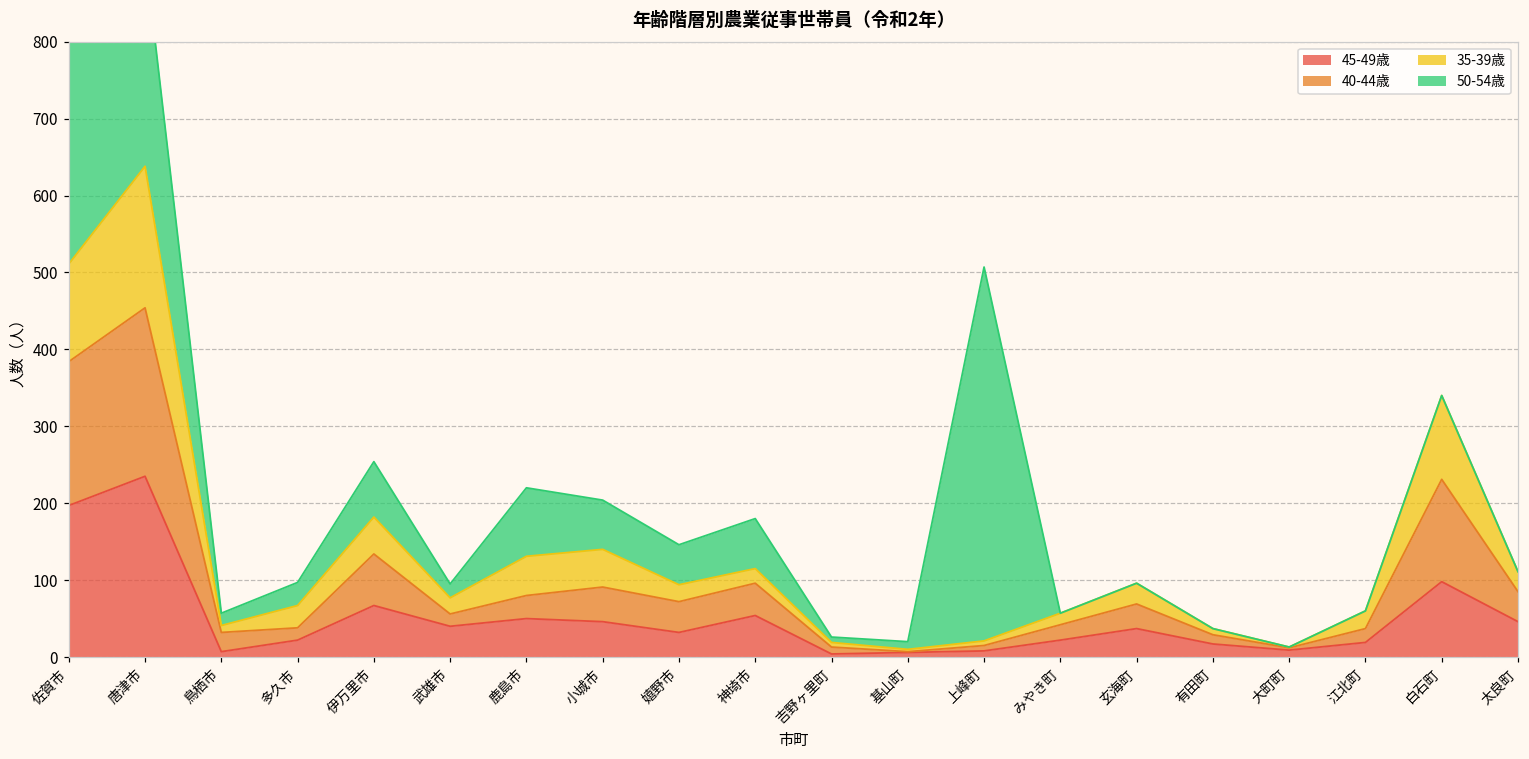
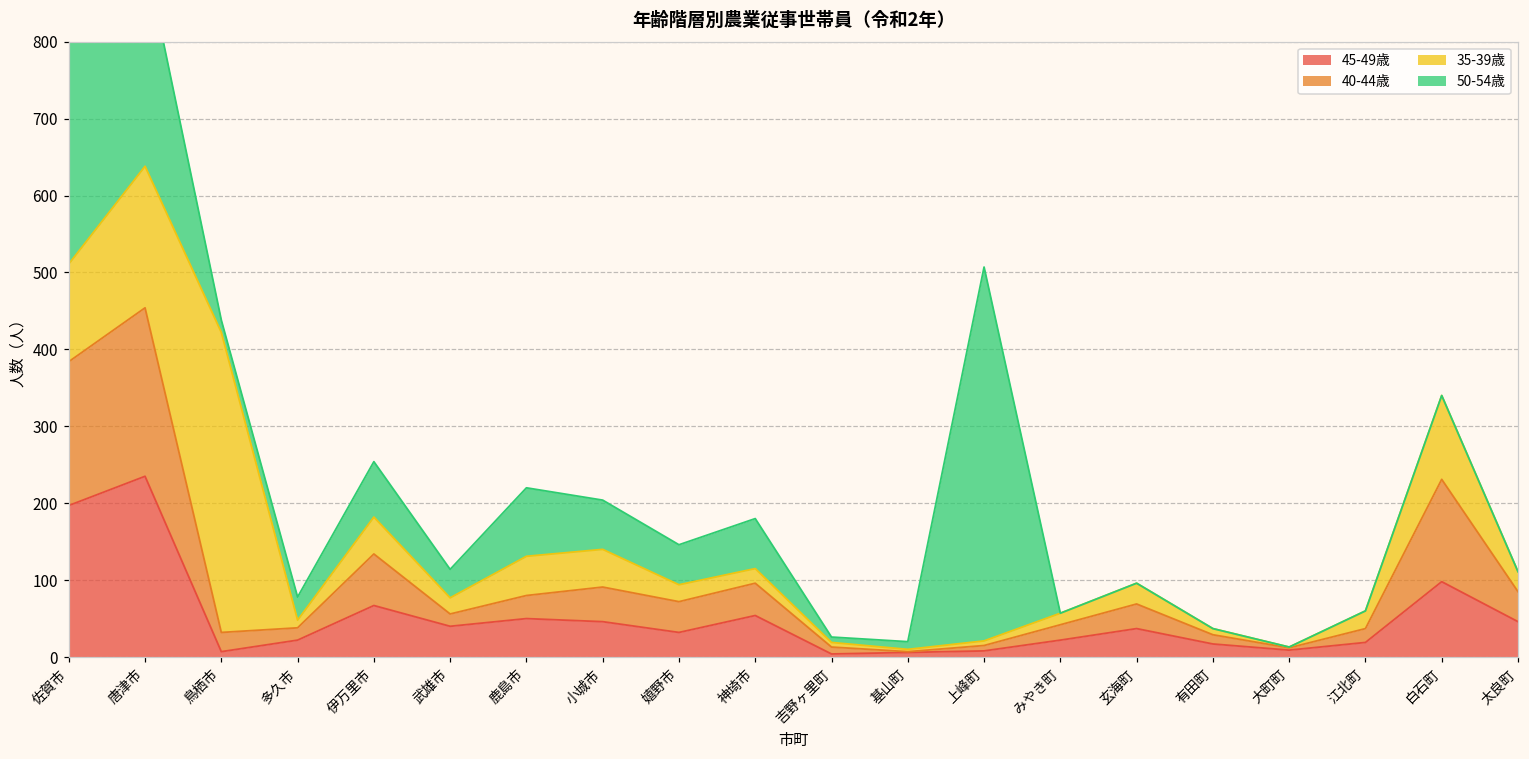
  {
    "35-39歳": {
      "佐賀市": 130,
      "唐津市": 180,
-     "鳥栖市": 10,
-     "多久市": 30,
+     "鳥栖市": 390,
+     "多久市": 10,
      "伊万里市": 50,
      "武雄市": 20,
      "鹿島市": 50,
      "小城市": 50,
      "嬉野市": 20,
      "神埼市": 20,
      "吉野ヶ里町": 10,
      "上峰町": 10
    },
    "50-54歳": {
      "鳥栖市": 20,
      "多久市": 30,
      "伊万里市": 70,
-     "武雄市": 20,
+     "武雄市": 40,
      "鹿島市": 90,
      "小城市": 60,
      "嬉野市": 50,
      "神埼市": 70,
      "吉野ヶ里町": 10,
      "基山町": 10,
      "上峰町": 490
    }
  }
